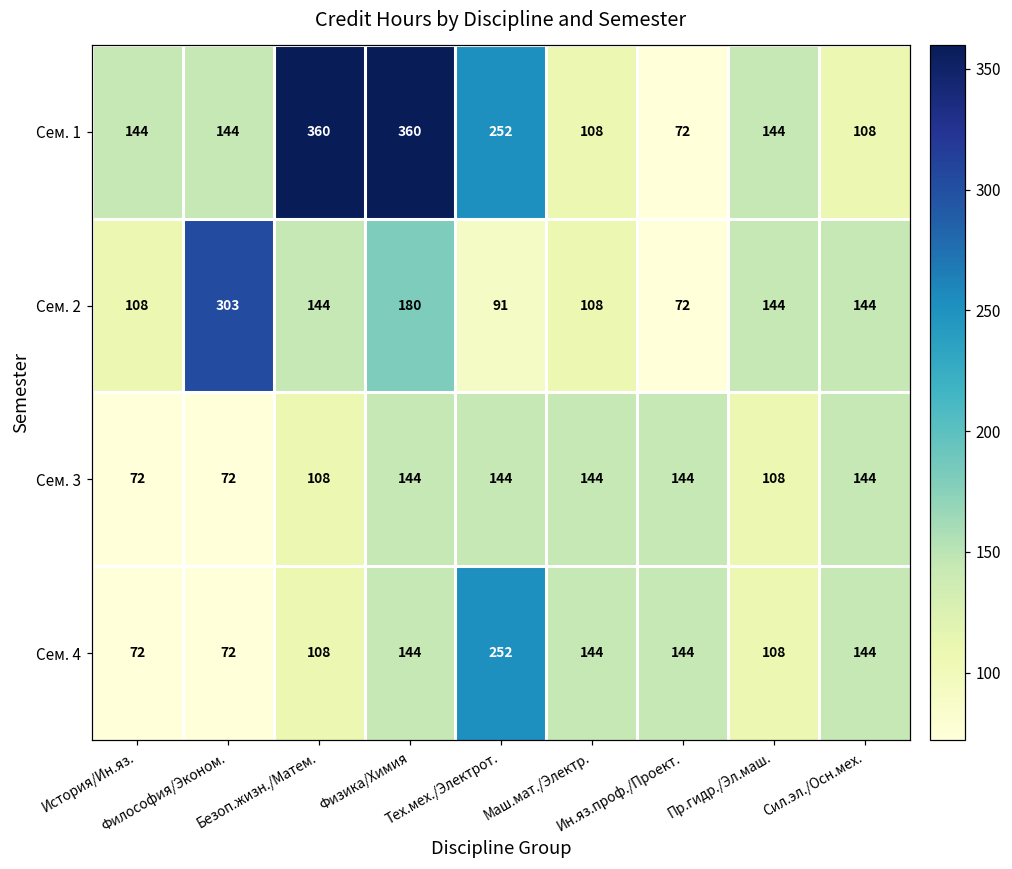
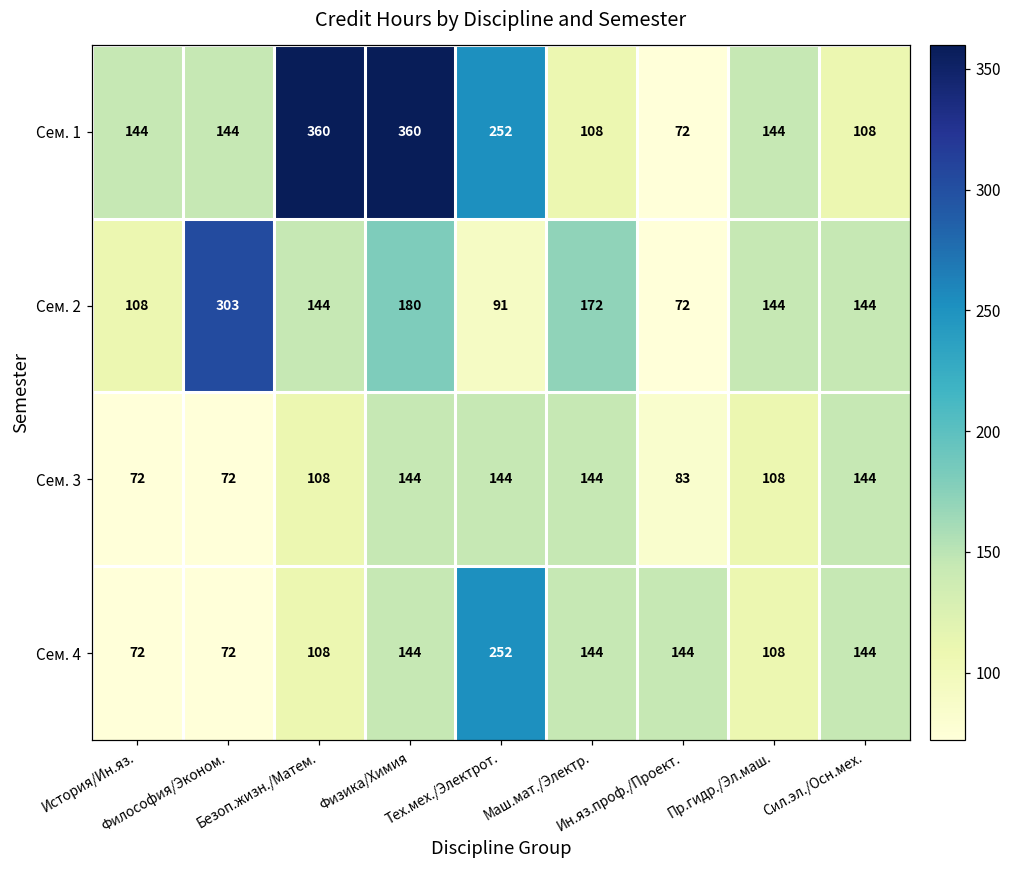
  {
    "Сем. 1": {
      "История/Ин.яз.": 144,
      "Философия/Эконом.": 144,
      "Безоп.жизн./Матем.": 360,
      "Физика/Химия": 360,
      "Тех.мех./Электрот.": 252,
      "Маш.мат./Электр.": 108,
      "Ин.яз.проф./Проект.": 72,
      "Пр.гидр./Эл.маш.": 144,
      "Сил.эл./Осн.мех.": 108
    },
    "Сем. 2": {
      "История/Ин.яз.": 108,
      "Философия/Эконом.": 303,
      "Безоп.жизн./Матем.": 144,
      "Физика/Химия": 180,
      "Тех.мех./Электрот.": 91,
-     "Маш.мат./Электр.": 108,
+     "Маш.мат./Электр.": 172,
      "Ин.яз.проф./Проект.": 72,
      "Пр.гидр./Эл.маш.": 144,
      "Сил.эл./Осн.мех.": 144
    },
    "Сем. 3": {
      "История/Ин.яз.": 72,
      "Философия/Эконом.": 72,
      "Безоп.жизн./Матем.": 108,
      "Физика/Химия": 144,
      "Тех.мех./Электрот.": 144,
      "Маш.мат./Электр.": 144,
-     "Ин.яз.проф./Проект.": 144,
+     "Ин.яз.проф./Проект.": 83,
      "Пр.гидр./Эл.маш.": 108,
      "Сил.эл./Осн.мех.": 144
    },
    "Сем. 4": {
      "История/Ин.яз.": 72,
      "Философия/Эконом.": 72,
      "Безоп.жизн./Матем.": 108,
      "Физика/Химия": 144,
      "Тех.мех./Электрот.": 252,
      "Маш.мат./Электр.": 144,
      "Ин.яз.проф./Проект.": 144,
      "Пр.гидр./Эл.маш.": 108,
      "Сил.эл./Осн.мех.": 144
    }
  }
